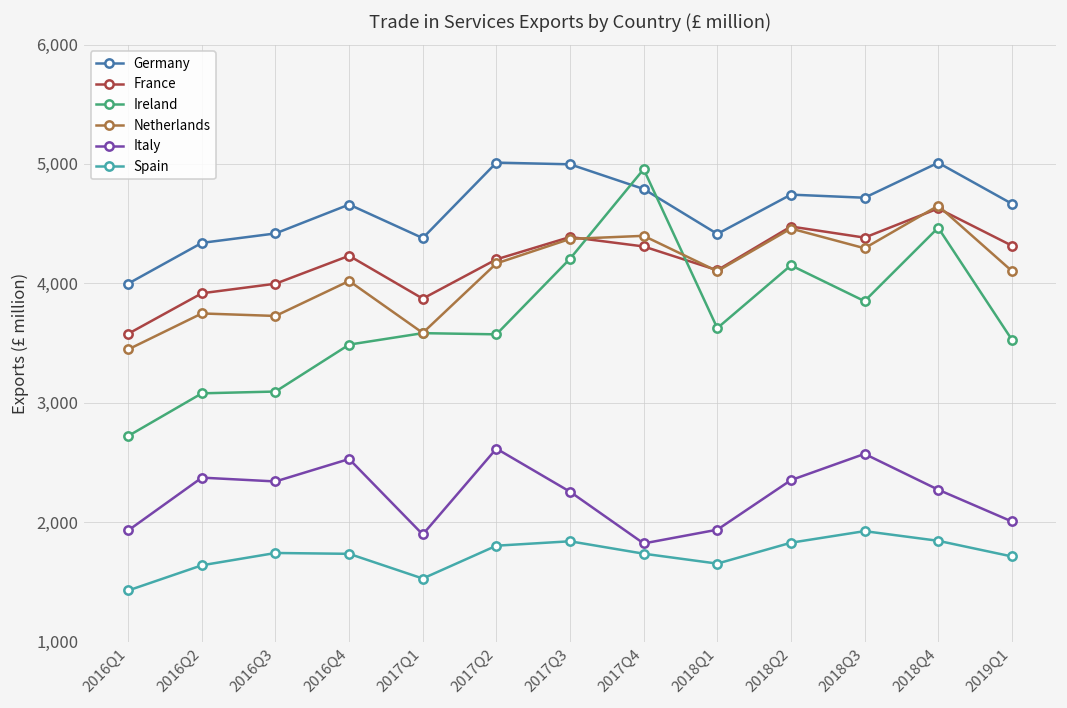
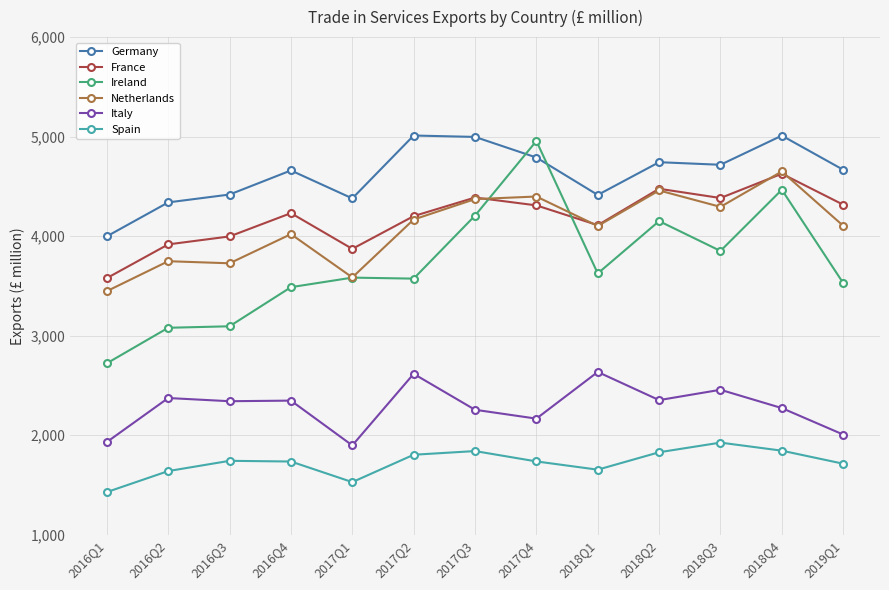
  {
    "Italy": {
      "2016Q1": "1,900",
      "2016Q2": "2,400",
      "2016Q3": "2,300",
-     "2016Q4": "2,500",
+     "2016Q4": "2,300",
      "2017Q1": "1,900",
      "2017Q2": "2,600",
      "2017Q3": "2,300",
-     "2017Q4": "1,800",
-     "2018Q1": "1,900",
+     "2017Q4": "2,200",
+     "2018Q1": "2,600",
      "2018Q2": "2,400",
-     "2018Q3": "2,600",
+     "2018Q3": "2,500",
      "2018Q4": "2,300",
      "2019Q1": "2,000"
    }
  }
